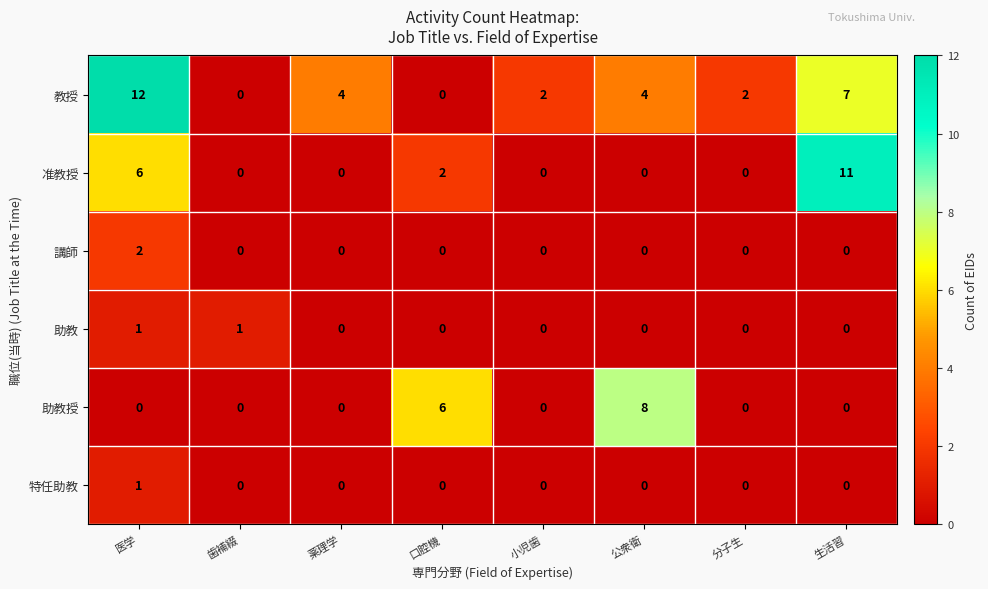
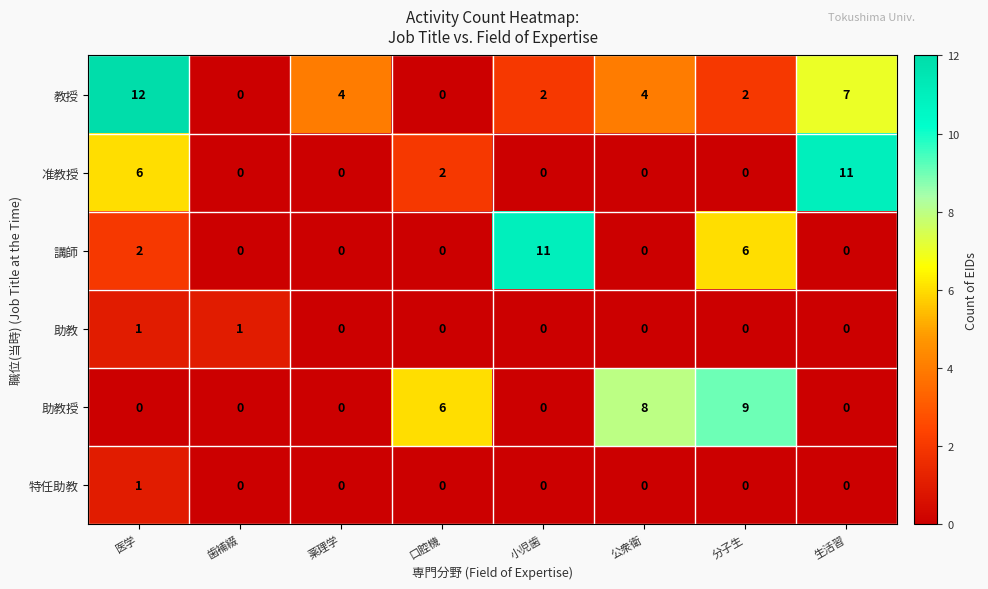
  {
    "教授": {
      "医学": 12,
      "歯補綴": 0,
      "薬理学": 4,
      "口腔機": 0,
      "小児歯": 2,
      "公衆衛": 4,
      "分子生": 2,
      "生活習": 7
    },
    "准教授": {
      "医学": 6,
      "歯補綴": 0,
      "薬理学": 0,
      "口腔機": 2,
      "小児歯": 0,
      "公衆衛": 0,
      "分子生": 0,
      "生活習": 11
    },
    "講師": {
      "医学": 2,
      "歯補綴": 0,
      "薬理学": 0,
      "口腔機": 0,
-     "小児歯": 0,
+     "小児歯": 11,
      "公衆衛": 0,
-     "分子生": 0,
+     "分子生": 6,
      "生活習": 0
    },
    "助教": {
      "医学": 1,
      "歯補綴": 1,
      "薬理学": 0,
      "口腔機": 0,
      "小児歯": 0,
      "公衆衛": 0,
      "分子生": 0,
      "生活習": 0
    },
    "助教授": {
      "医学": 0,
      "歯補綴": 0,
      "薬理学": 0,
      "口腔機": 6,
      "小児歯": 0,
      "公衆衛": 8,
-     "分子生": 0,
+     "分子生": 9,
      "生活習": 0
    },
    "特任助教": {
      "医学": 1,
      "歯補綴": 0,
      "薬理学": 0,
      "口腔機": 0,
      "小児歯": 0,
      "公衆衛": 0,
      "分子生": 0,
      "生活習": 0
    }
  }
